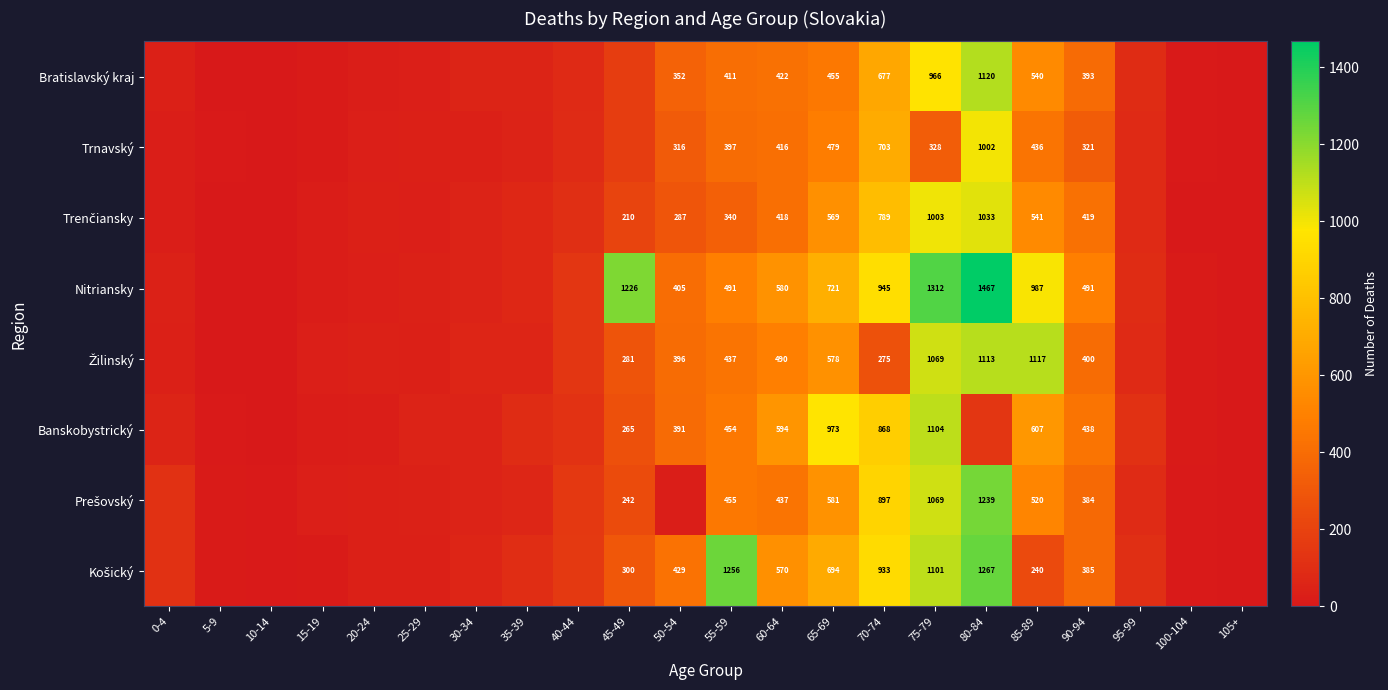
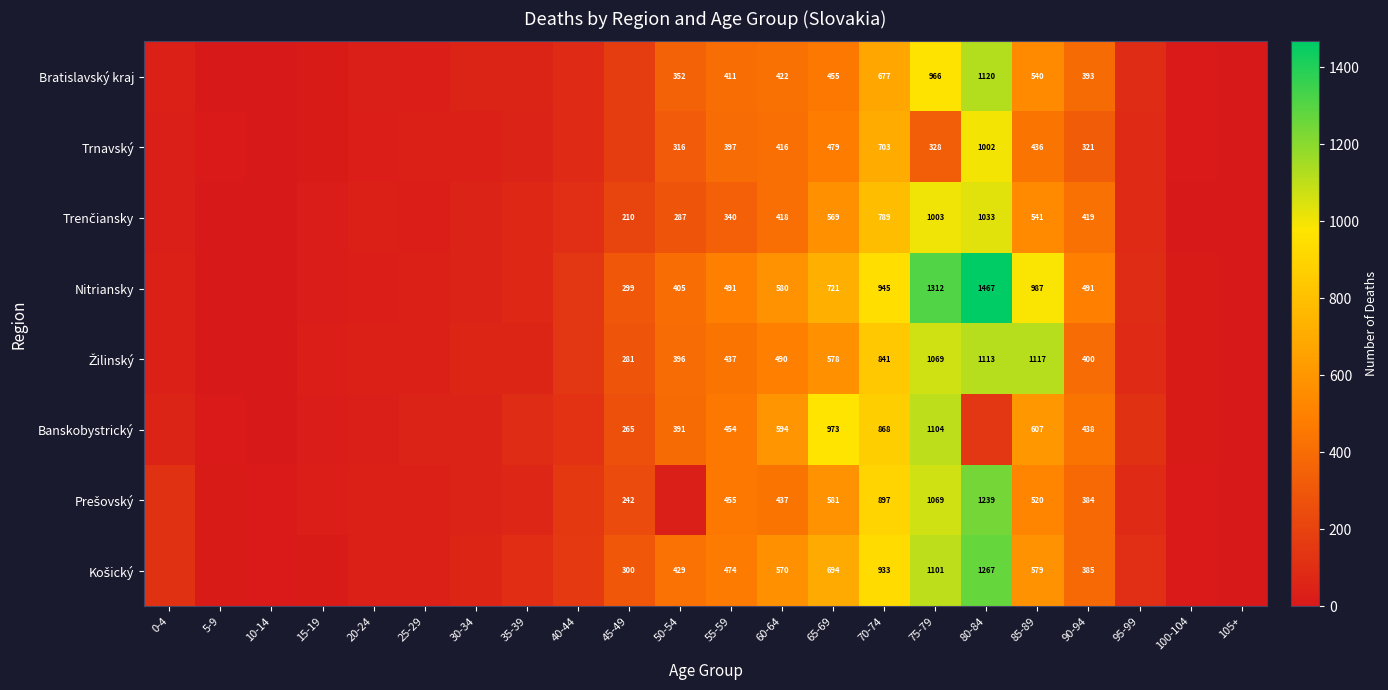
  {
    "Bratislavský kraj": {
      "50-54": 352,
      "55-59": 411,
      "60-64": 422,
      "65-69": 455,
      "70-74": 677,
      "75-79": 966,
      "80-84": 1120,
      "85-89": 540,
      "90-94": 393
    },
    "Trnavský": {
      "50-54": 316,
      "55-59": 397,
      "60-64": 416,
      "65-69": 479,
      "70-74": 703,
      "75-79": 328,
      "80-84": 1002,
      "85-89": 436,
      "90-94": 321
    },
    "Trenčiansky": {
      "45-49": 210,
      "50-54": 287,
      "55-59": 340,
      "60-64": 418,
      "65-69": 569,
      "70-74": 789,
      "75-79": 1003,
      "80-84": 1033,
      "85-89": 541,
      "90-94": 419
    },
    "Nitriansky": {
-     "45-49": 1226,
+     "45-49": 299,
      "50-54": 405,
      "55-59": 491,
      "60-64": 580,
      "65-69": 721,
      "70-74": 945,
      "75-79": 1312,
      "80-84": 1467,
      "85-89": 987,
      "90-94": 491
    },
    "Žilinský": {
      "45-49": 281,
      "50-54": 396,
      "55-59": 437,
      "60-64": 490,
      "65-69": 578,
-     "70-74": 275,
+     "70-74": 841,
      "75-79": 1069,
      "80-84": 1113,
      "85-89": 1117,
      "90-94": 400
    },
    "Banskobystrický": {
      "45-49": 265,
      "50-54": 391,
      "55-59": 454,
      "60-64": 594,
      "65-69": 973,
      "70-74": 868,
      "75-79": 1104,
      "85-89": 607,
      "90-94": 438
    },
    "Prešovský": {
      "45-49": 242,
      "55-59": 455,
      "60-64": 437,
      "65-69": 581,
      "70-74": 897,
      "75-79": 1069,
      "80-84": 1239,
      "85-89": 520,
      "90-94": 384
    },
    "Košický": {
      "45-49": 300,
      "50-54": 429,
-     "55-59": 1256,
+     "55-59": 474,
      "60-64": 570,
      "65-69": 694,
      "70-74": 933,
      "75-79": 1101,
      "80-84": 1267,
-     "85-89": 240,
+     "85-89": 579,
      "90-94": 385
    }
  }
